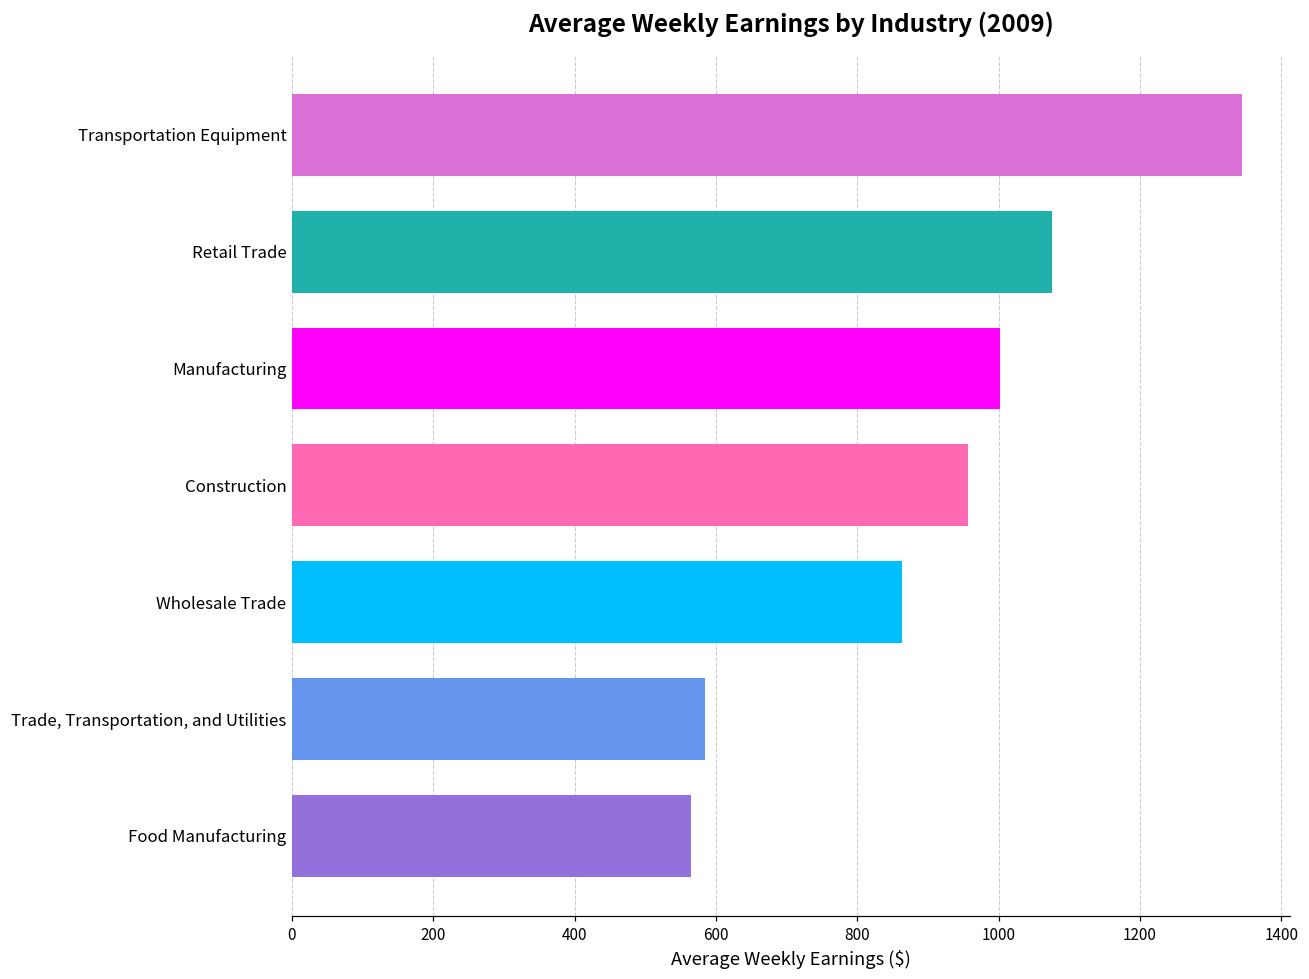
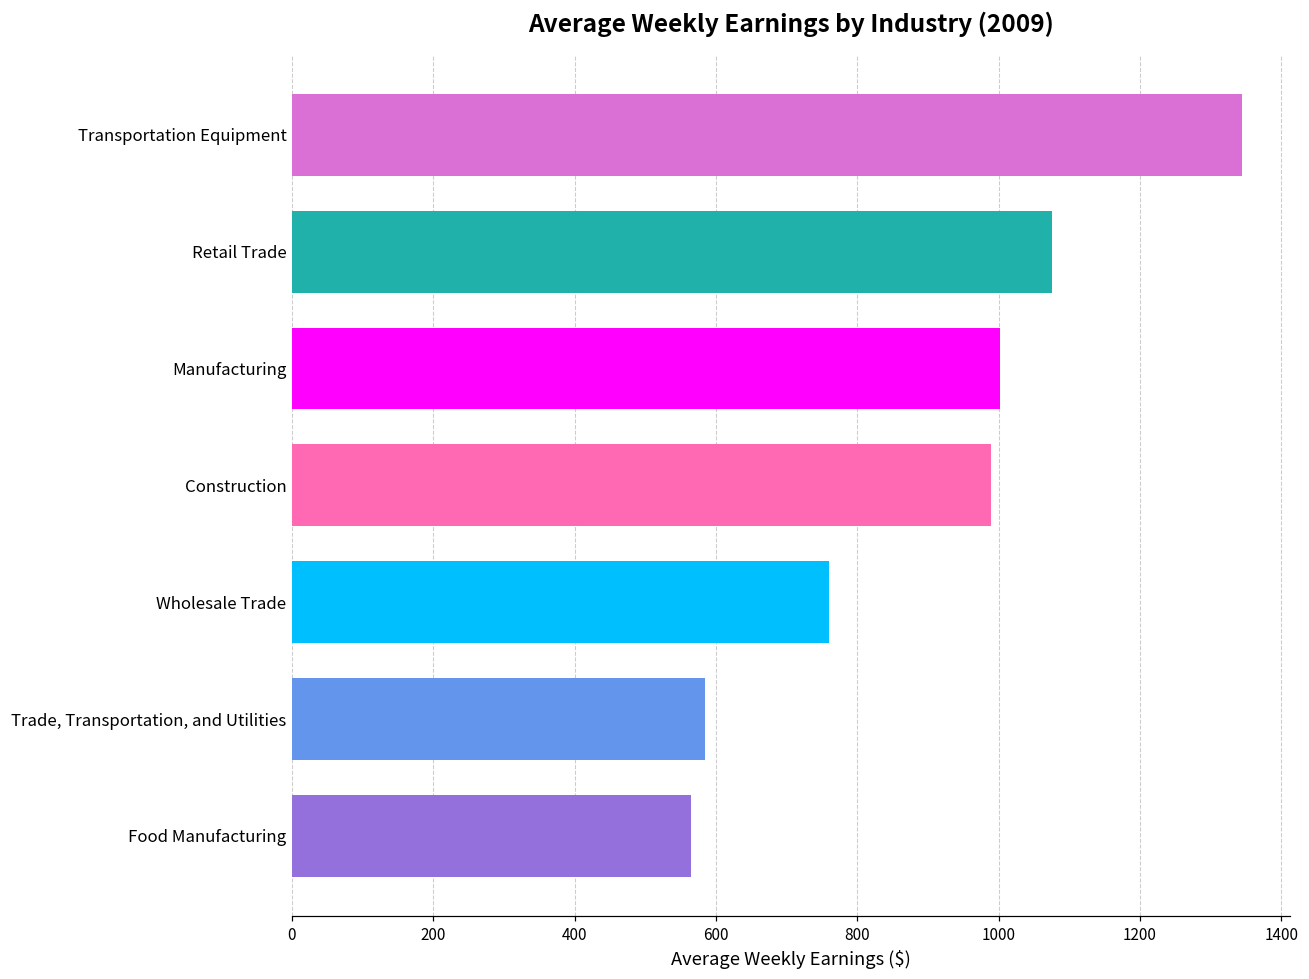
  {
    "Transportation Equipment": 1340,
    "Retail Trade": 1080,
    "Manufacturing": 1000,
-   "Construction": 960,
-   "Wholesale Trade": 860,
+   "Construction": 990,
+   "Wholesale Trade": 760,
    "Trade, Transportation, and Utilities": 590,
    "Food Manufacturing": 570
  }
